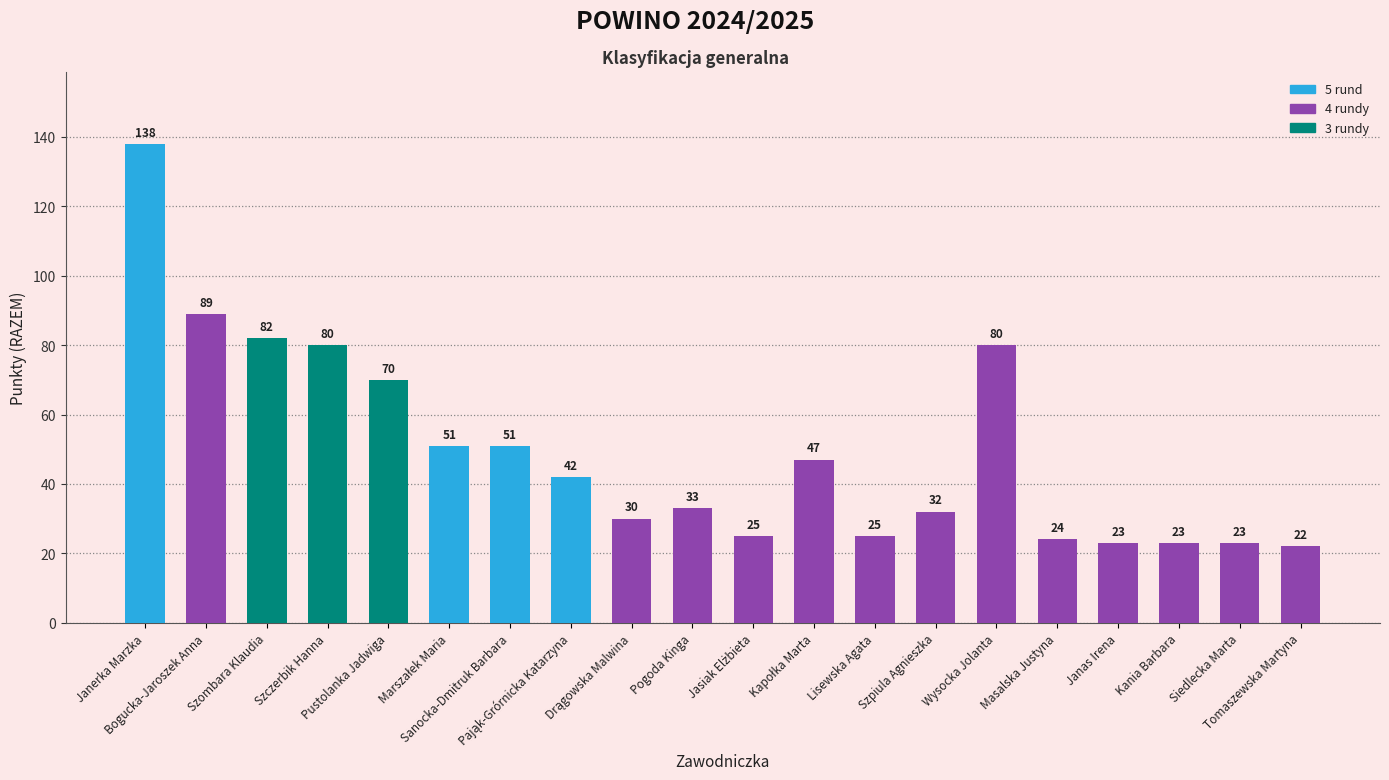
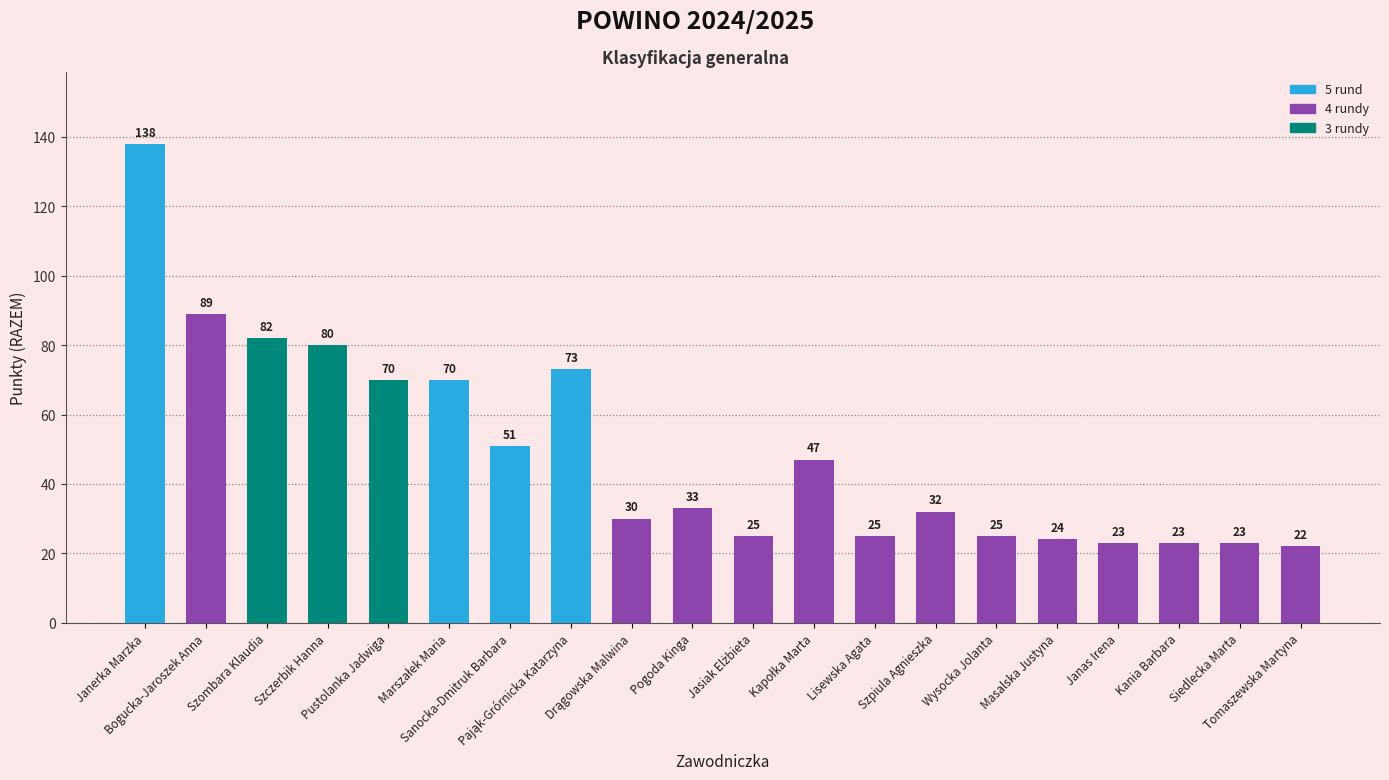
  {
    "Janerka Marzka": 138,
    "Bogucka-Jaroszek Anna": 89,
    "Szombara Klaudia": 82,
    "Szczerbik Hanna": 80,
    "Pustolanka Jadwiga": 70,
-   "Marszałek Maria": 51,
+   "Marszałek Maria": 70,
    "Sanocka-Dmitruk Barbara": 51,
-   "Pająk-Grórnicka Katarzyna": 42,
+   "Pająk-Grórnicka Katarzyna": 73,
    "Drągowska Malwina": 30,
    "Pogoda Kinga": 33,
    "Jasiak Elżbieta": 25,
    "Kapołka Marta": 47,
    "Lisewska Agata": 25,
    "Szpiula Agnieszka": 32,
-   "Wysocka Jolanta": 80,
+   "Wysocka Jolanta": 25,
    "Masalska Justyna": 24,
    "Janas Irena": 23,
    "Kania Barbara": 23,
    "Siedlecka Marta": 23,
    "Tomaszewska Martyna": 22
  }
